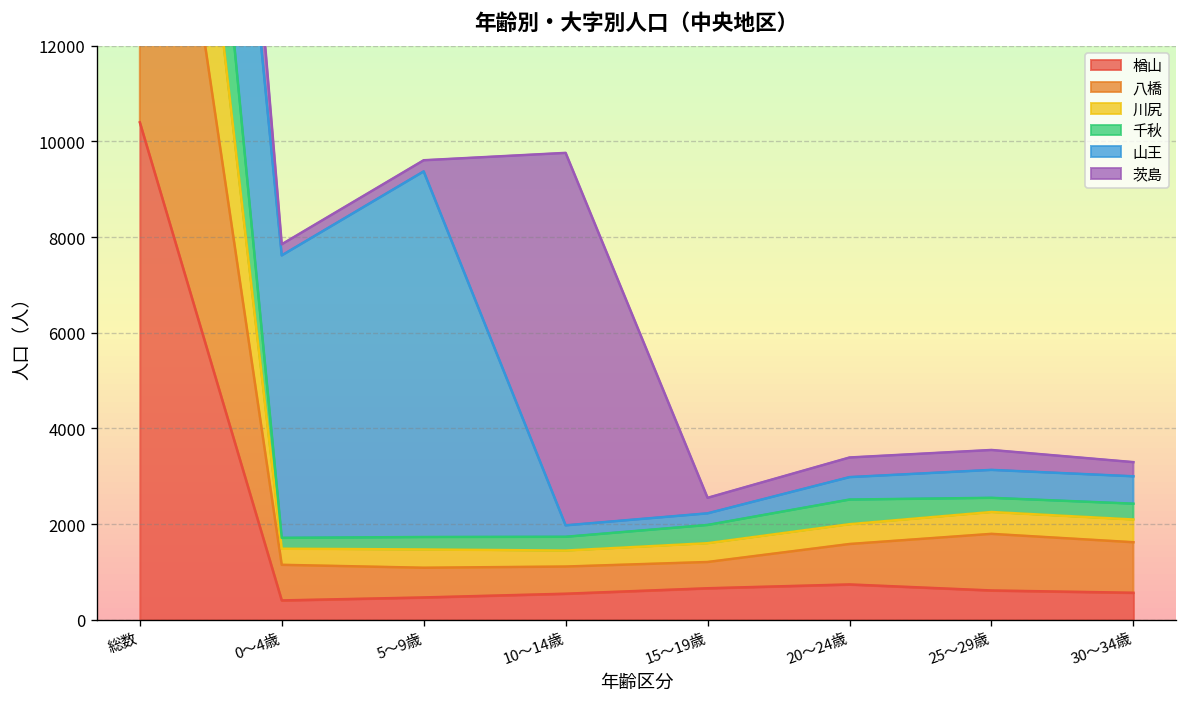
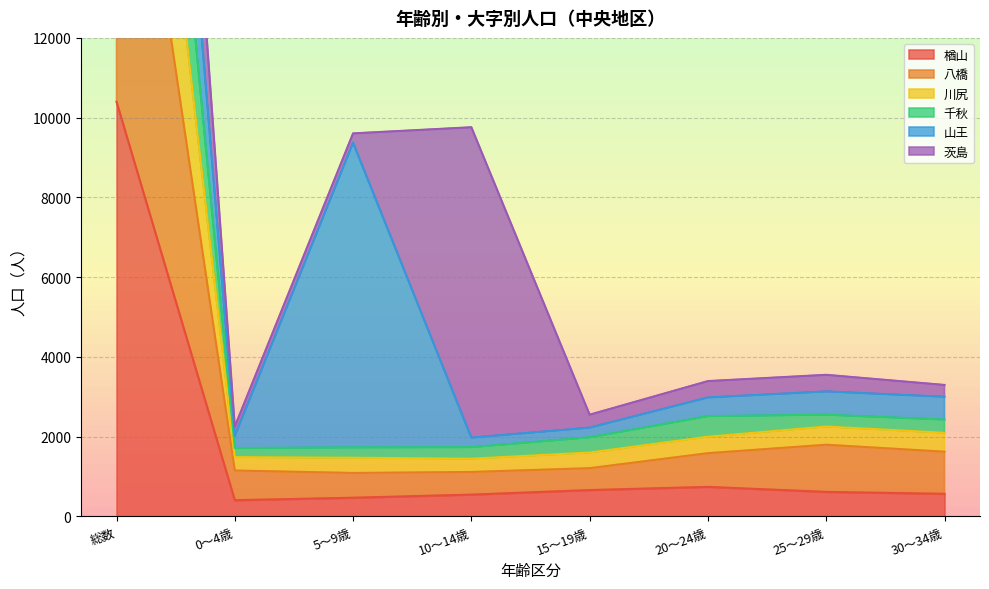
  {
    "川尻": {
      "0～4歳": 300,
      "5～9歳": 400,
      "10～14歳": 300,
      "15～19歳": 400,
      "20～24歳": 400,
      "25～29歳": 500,
      "30～34歳": 500
    },
    "千秋": {
      "0～4歳": 200,
      "5～9歳": 300,
      "10～14歳": 300,
      "15～19歳": 400,
      "20～24歳": 500,
      "25～29歳": 300,
      "30～34歳": 300
    },
    "山王": {
-     "0～4歳": 5900,
+     "0～4歳": 300,
      "5～9歳": 7600,
      "10～14歳": 200,
      "15～19歳": 200,
      "20～24歳": 500,
      "25～29歳": 600,
      "30～34歳": 600
    },
    "茨島": {
      "0～4歳": 200,
      "5～9歳": 200,
      "10～14歳": 7800,
      "15～19歳": 300,
      "20～24歳": 400,
      "25～29歳": 400,
      "30～34歳": 300
    }
  }
